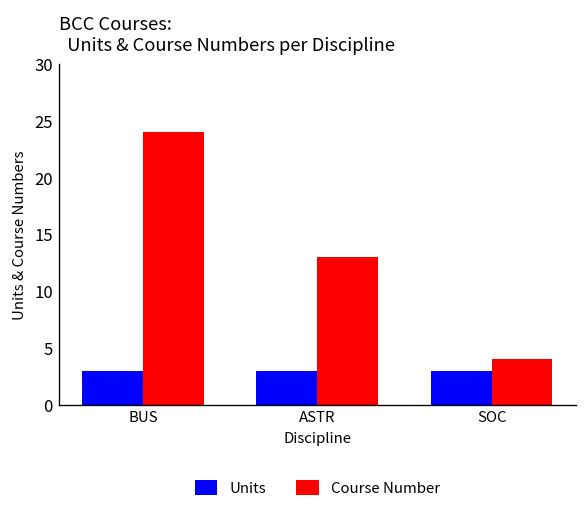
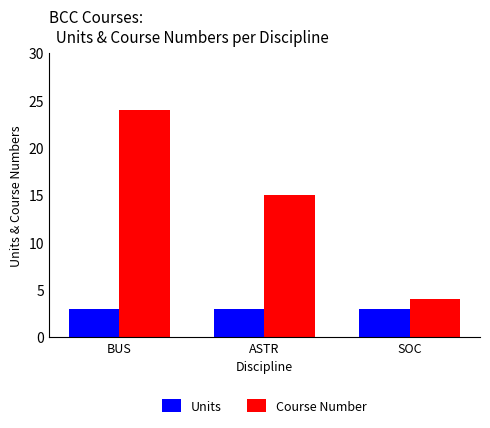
  {
    "Units": {
      "BUS": 3,
      "ASTR": 3,
      "SOC": 3
    },
    "Course Number": {
      "BUS": 24,
-     "ASTR": 13,
+     "ASTR": 15,
      "SOC": 4
    }
  }
